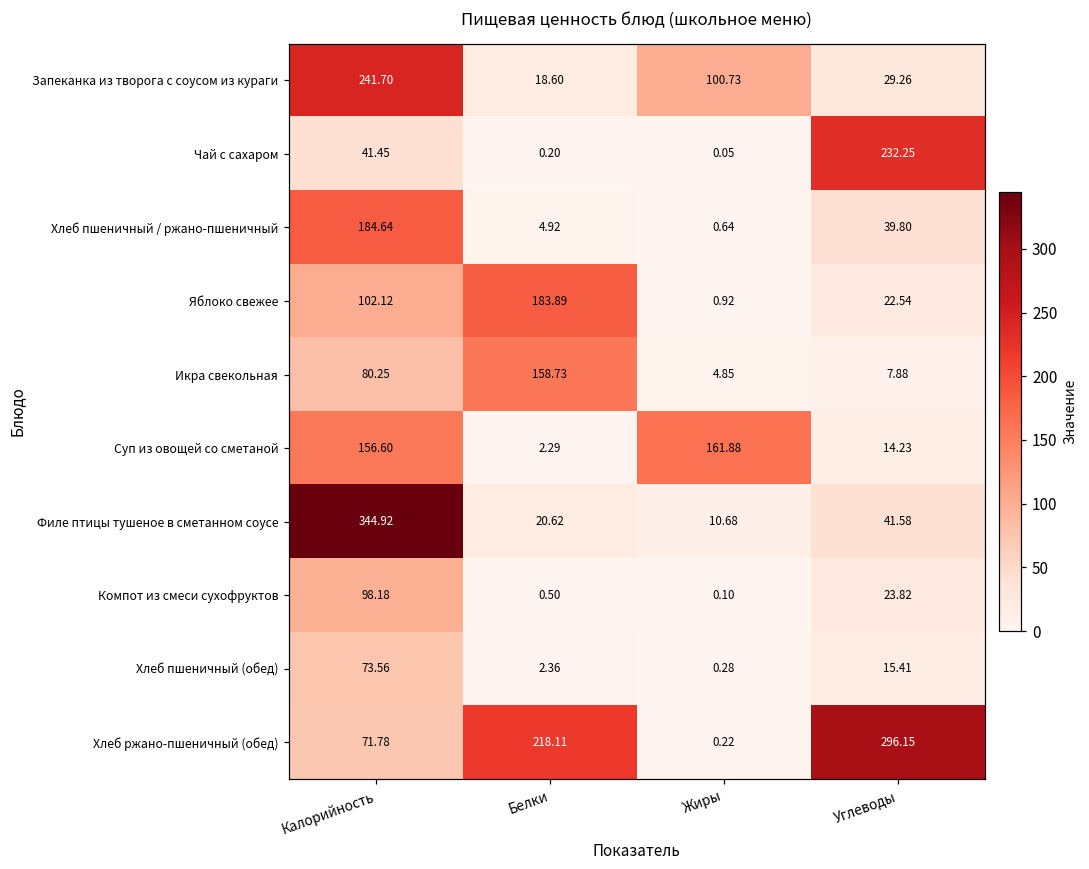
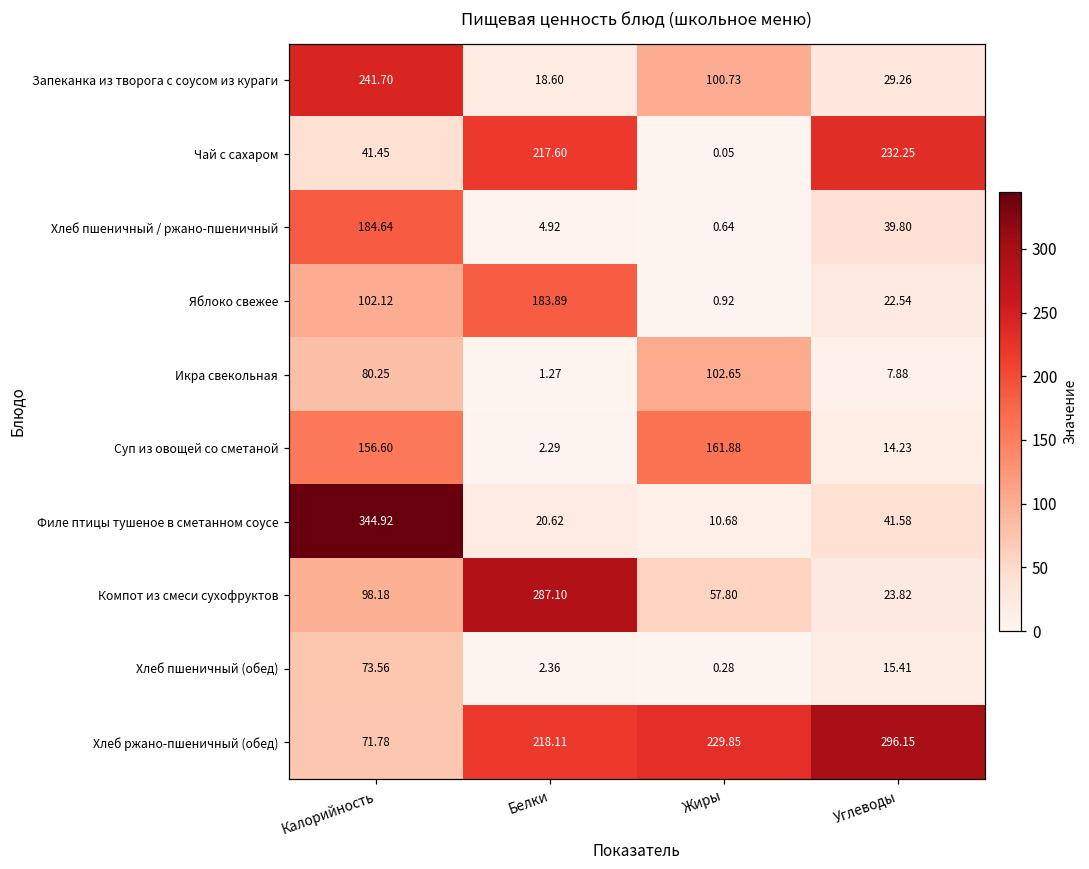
  {
    "Запеканка из творога с соусом из кураги": {
      "Калорийность": 241.70,
      "Белки": 18.60,
      "Жиры": 100.73,
      "Углеводы": 29.26
    },
    "Чай с сахаром": {
      "Калорийность": 41.45,
-     "Белки": 0.20,
+     "Белки": 217.60,
      "Жиры": 0.05,
      "Углеводы": 232.25
    },
    "Хлеб пшеничный / ржано-пшеничный": {
      "Калорийность": 184.64,
      "Белки": 4.92,
      "Жиры": 0.64,
      "Углеводы": 39.80
    },
    "Яблоко свежее": {
      "Калорийность": 102.12,
      "Белки": 183.89,
      "Жиры": 0.92,
      "Углеводы": 22.54
    },
    "Икра свекольная": {
      "Калорийность": 80.25,
-     "Белки": 158.73,
-     "Жиры": 4.85,
+     "Белки": 1.27,
+     "Жиры": 102.65,
      "Углеводы": 7.88
    },
    "Суп из овощей со сметаной": {
      "Калорийность": 156.60,
      "Белки": 2.29,
      "Жиры": 161.88,
      "Углеводы": 14.23
    },
    "Филе птицы тушеное в сметанном соусе": {
      "Калорийность": 344.92,
      "Белки": 20.62,
      "Жиры": 10.68,
      "Углеводы": 41.58
    },
    "Компот из смеси сухофруктов": {
      "Калорийность": 98.18,
-     "Белки": 0.50,
-     "Жиры": 0.10,
+     "Белки": 287.10,
+     "Жиры": 57.80,
      "Углеводы": 23.82
    },
    "Хлеб пшеничный (обед)": {
      "Калорийность": 73.56,
      "Белки": 2.36,
      "Жиры": 0.28,
      "Углеводы": 15.41
    },
    "Хлеб ржано-пшеничный (обед)": {
      "Калорийность": 71.78,
      "Белки": 218.11,
-     "Жиры": 0.22,
+     "Жиры": 229.85,
      "Углеводы": 296.15
    }
  }
